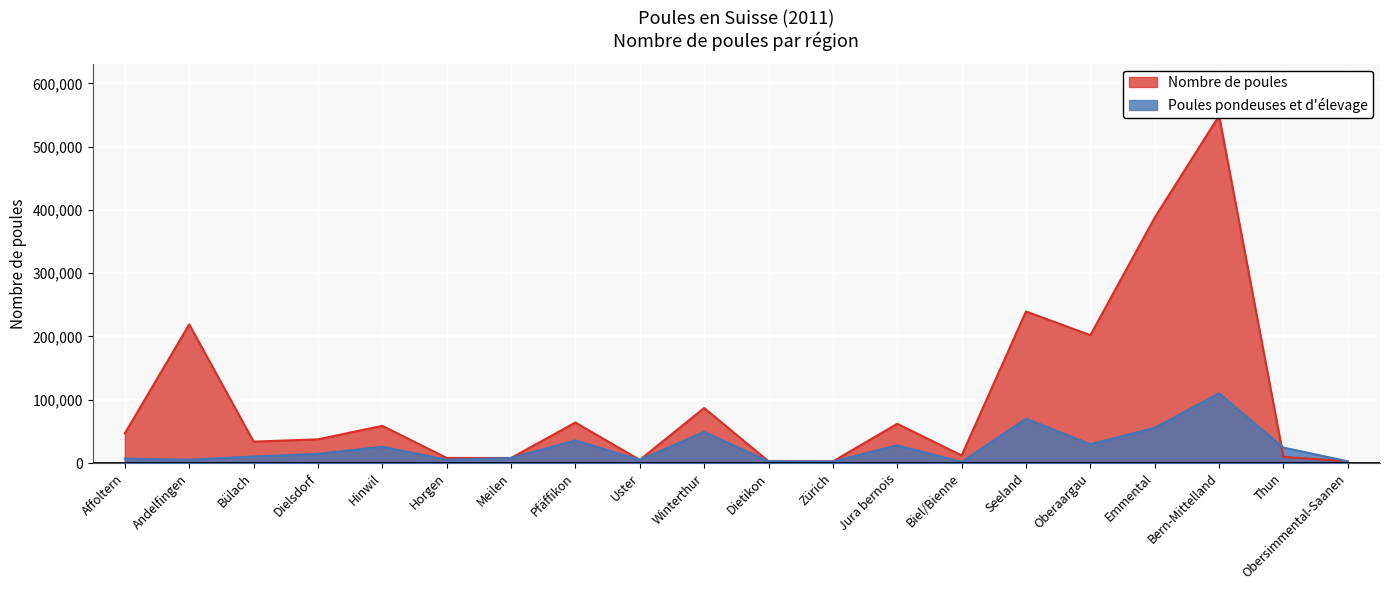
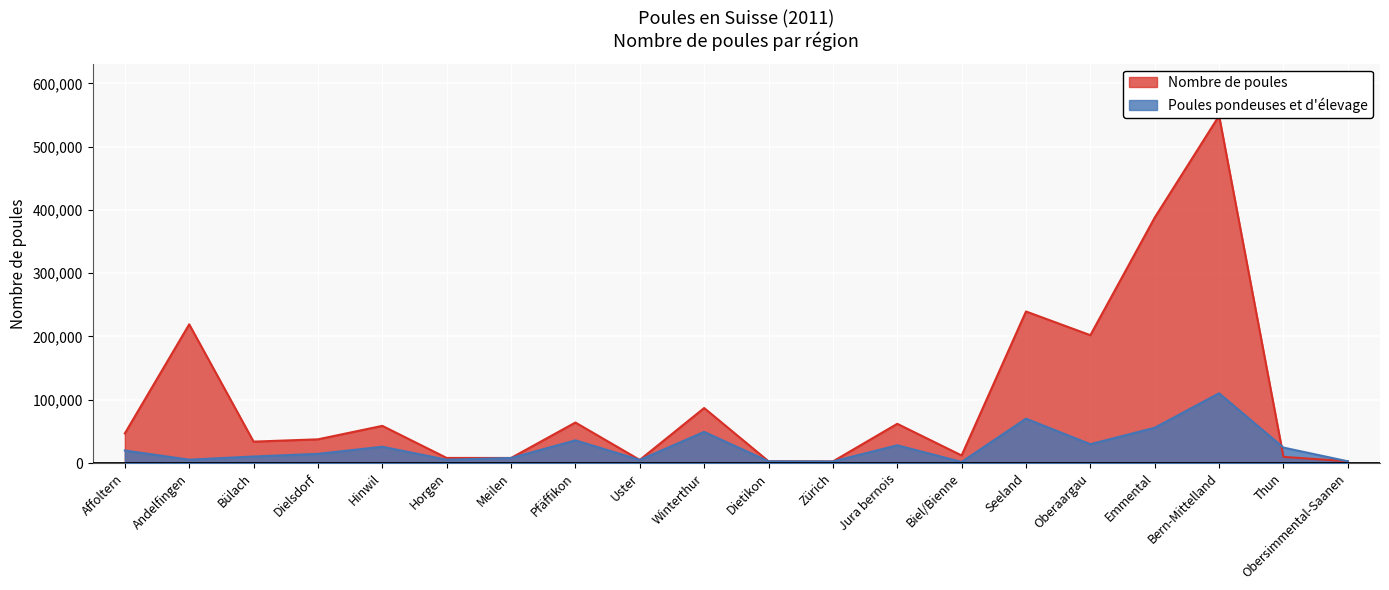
  {
    "Nombre de poules": {
      "Affoltern": "50,000",
      "Andelfingen": "220,000",
      "Bülach": "30,000",
      "Dielsdorf": "40,000",
      "Hinwil": "60,000",
      "Pfäffikon": "60,000",
      "Winterthur": "90,000",
      "Jura bernois": "60,000",
      "Biel/Bienne": "10,000",
      "Seeland": "240,000",
      "Oberaargau": "200,000",
      "Emmental": "390,000",
      "Thun": "10,000"
    },
    "Poules pondeuses et d'élevage": {
-     "Affoltern": "10,000",
+     "Affoltern": "20,000",
      "Andelfingen": "10,000",
      "Bülach": "10,000",
      "Dielsdorf": "10,000",
      "Hinwil": "30,000",
      "Pfäffikon": "40,000",
      "Winterthur": "50,000",
      "Jura bernois": "30,000",
      "Biel/Bienne": "0",
      "Seeland": "70,000",
      "Oberaargau": "30,000",
      "Emmental": "60,000",
      "Bern-Mittelland": "110,000",
      "Thun": "20,000"
    }
  }
